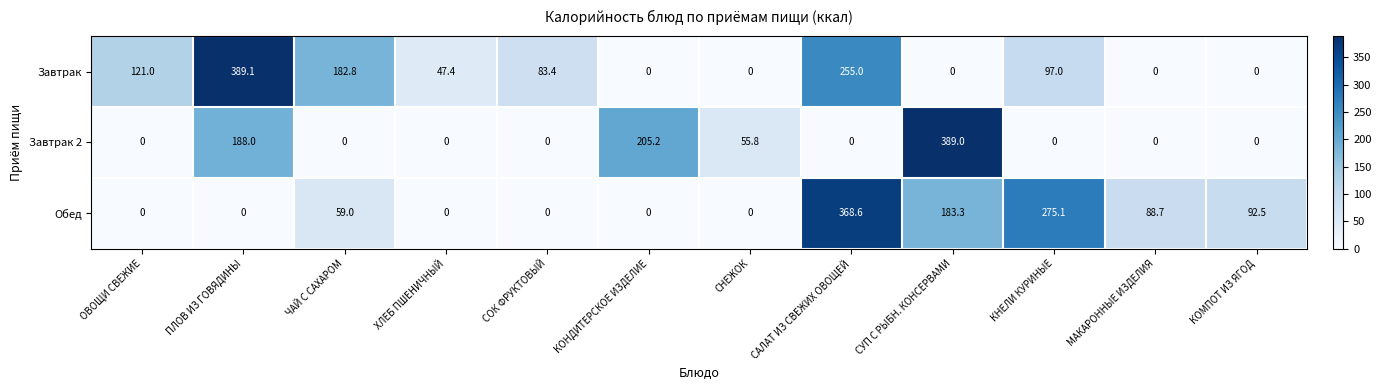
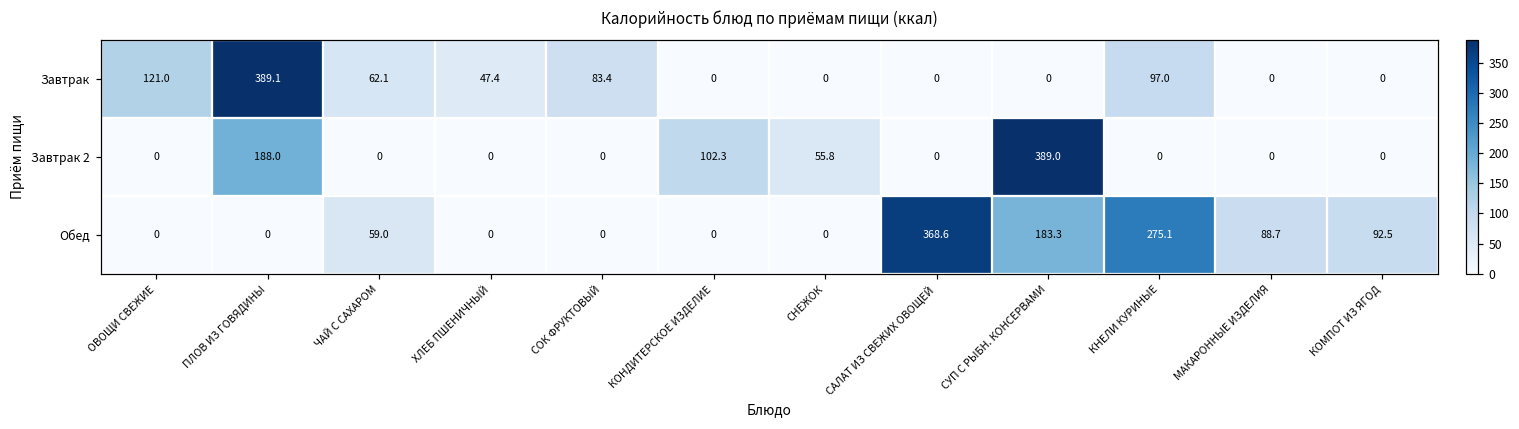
  {
    "Завтрак": {
      "ОВОЩИ СВЕЖИЕ": 121.0,
      "ПЛОВ ИЗ ГОВЯДИНЫ": 389.1,
-     "ЧАЙ С САХАРОМ": 182.8,
+     "ЧАЙ С САХАРОМ": 62.1,
      "ХЛЕБ ПШЕНИЧНЫЙ": 47.4,
      "СОК ФРУКТОВЫЙ": 83.4,
      "КОНДИТЕРСКОЕ ИЗДЕЛИЕ": 0,
      "СНЕЖОК": 0,
-     "САЛАТ ИЗ СВЕЖИХ ОВОЩЕЙ": 255.0,
+     "САЛАТ ИЗ СВЕЖИХ ОВОЩЕЙ": 0,
      "СУП С РЫБН. КОНСЕРВАМИ": 0,
      "КНЕЛИ КУРИНЫЕ": 97.0,
      "МАКАРОННЫЕ ИЗДЕЛИЯ": 0,
      "КОМПОТ ИЗ ЯГОД": 0
    },
    "Завтрак 2": {
      "ОВОЩИ СВЕЖИЕ": 0,
      "ПЛОВ ИЗ ГОВЯДИНЫ": 188.0,
      "ЧАЙ С САХАРОМ": 0,
      "ХЛЕБ ПШЕНИЧНЫЙ": 0,
      "СОК ФРУКТОВЫЙ": 0,
-     "КОНДИТЕРСКОЕ ИЗДЕЛИЕ": 205.2,
+     "КОНДИТЕРСКОЕ ИЗДЕЛИЕ": 102.3,
      "СНЕЖОК": 55.8,
      "САЛАТ ИЗ СВЕЖИХ ОВОЩЕЙ": 0,
      "СУП С РЫБН. КОНСЕРВАМИ": 389.0,
      "КНЕЛИ КУРИНЫЕ": 0,
      "МАКАРОННЫЕ ИЗДЕЛИЯ": 0,
      "КОМПОТ ИЗ ЯГОД": 0
    },
    "Обед": {
      "ОВОЩИ СВЕЖИЕ": 0,
      "ПЛОВ ИЗ ГОВЯДИНЫ": 0,
      "ЧАЙ С САХАРОМ": 59.0,
      "ХЛЕБ ПШЕНИЧНЫЙ": 0,
      "СОК ФРУКТОВЫЙ": 0,
      "КОНДИТЕРСКОЕ ИЗДЕЛИЕ": 0,
      "СНЕЖОК": 0,
      "САЛАТ ИЗ СВЕЖИХ ОВОЩЕЙ": 368.6,
      "СУП С РЫБН. КОНСЕРВАМИ": 183.3,
      "КНЕЛИ КУРИНЫЕ": 275.1,
      "МАКАРОННЫЕ ИЗДЕЛИЯ": 88.7,
      "КОМПОТ ИЗ ЯГОД": 92.5
    }
  }
